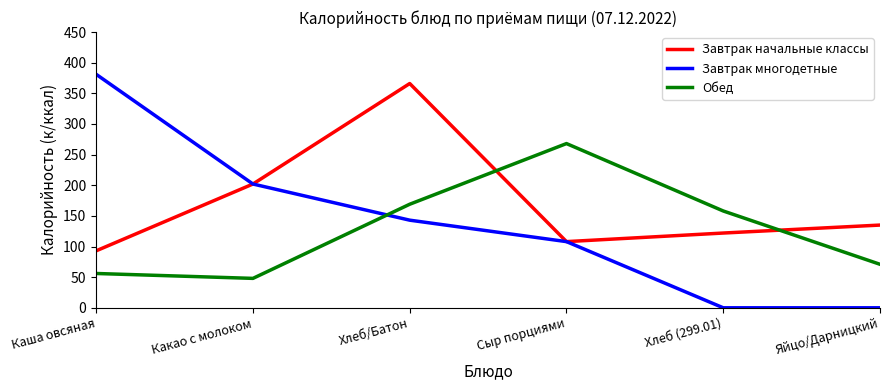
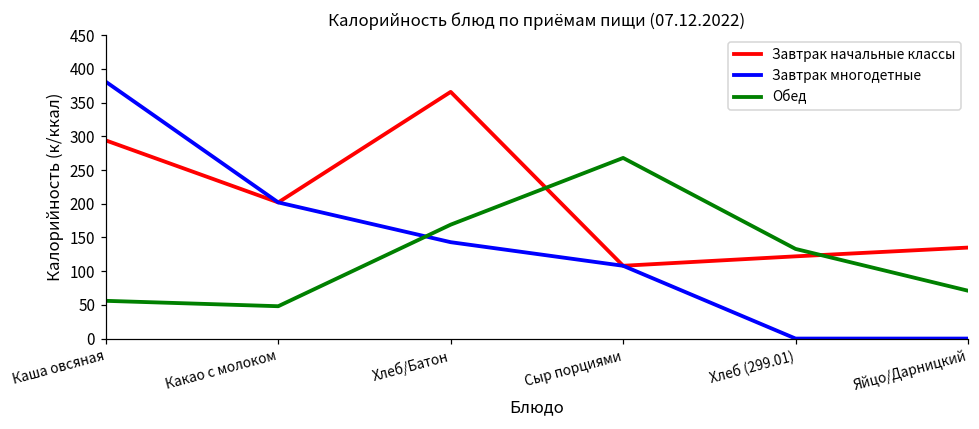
  {
    "Завтрак начальные классы": {
-     "Каша овсяная": 90,
+     "Каша овсяная": 290,
      "Хлеб/Батон": 370,
      "Хлеб (299.01)": 120,
      "Яйцо/Дарницкий": 140
    },
    "Завтрак многодетные": {
      "Каша овсяная": 380,
      "Хлеб/Батон": 140,
      "Хлеб (299.01)": 0,
      "Яйцо/Дарницкий": 0
    },
    "Обед": {
      "Каша овсяная": 60,
      "Какао с молоком": 50,
      "Хлеб/Батон": 170,
      "Сыр порциями": 270,
-     "Хлеб (299.01)": 160,
+     "Хлеб (299.01)": 130,
      "Яйцо/Дарницкий": 70
    }
  }
